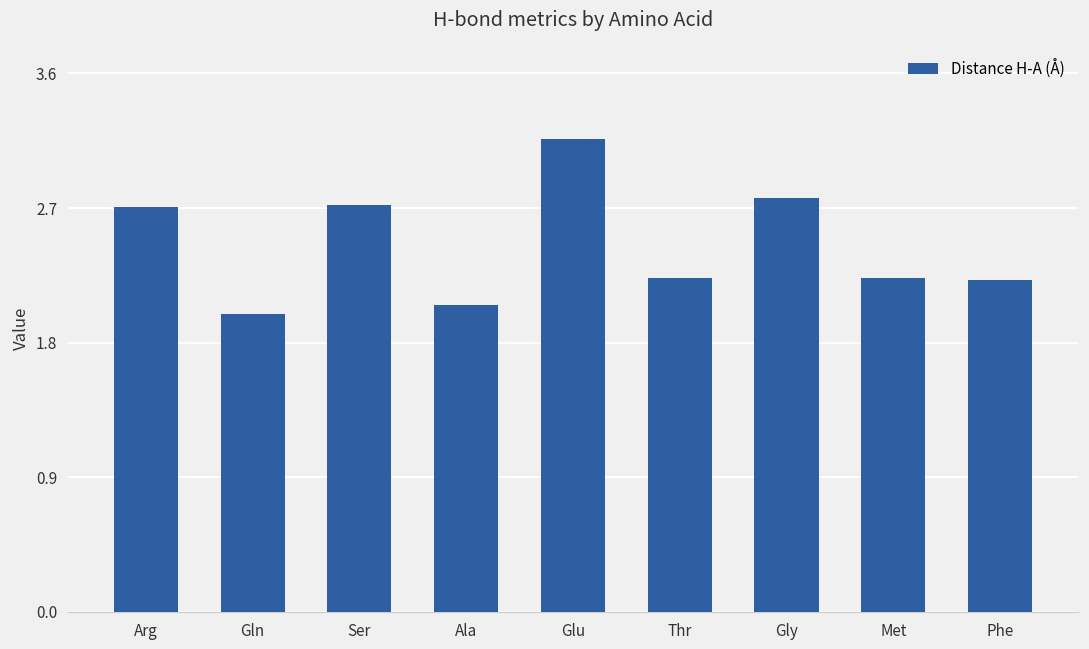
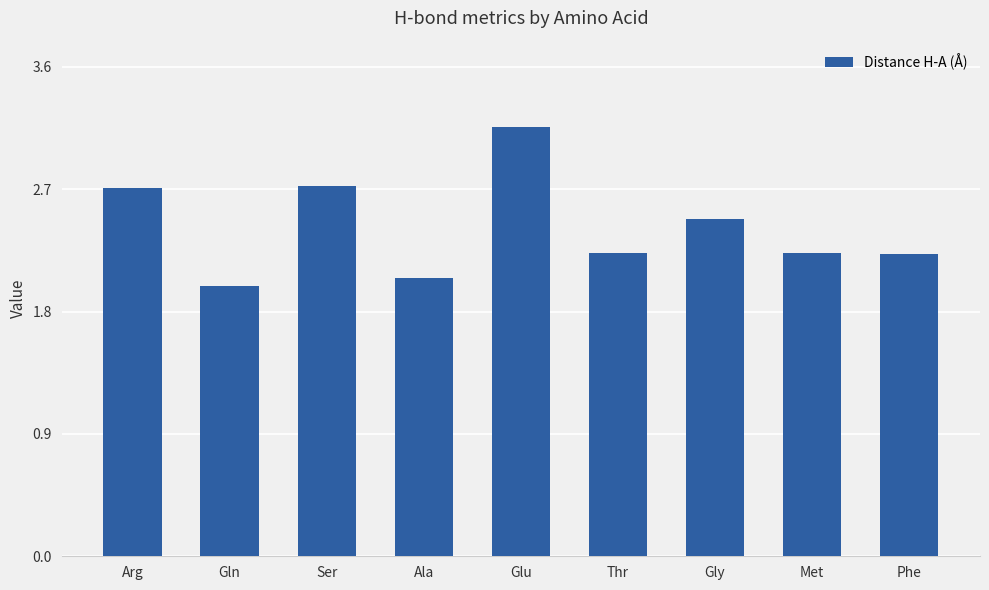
  {
    "Arg": 2.71,
    "Gln": 1.99,
    "Ser": 2.72,
    "Ala": 2.05,
    "Glu": 3.16,
    "Thr": 2.23,
-   "Gly": 2.77,
+   "Gly": 2.48,
    "Met": 2.23,
    "Phe": 2.22
  }
